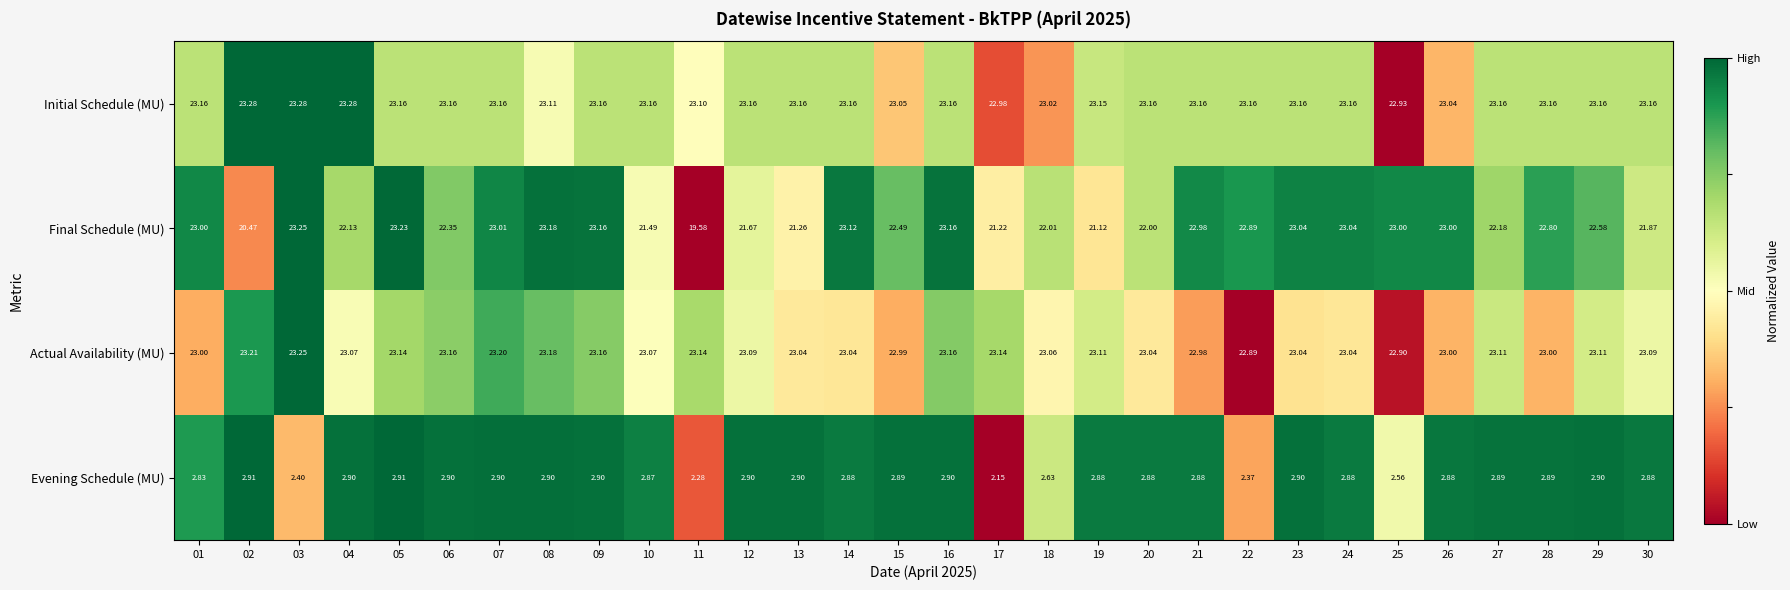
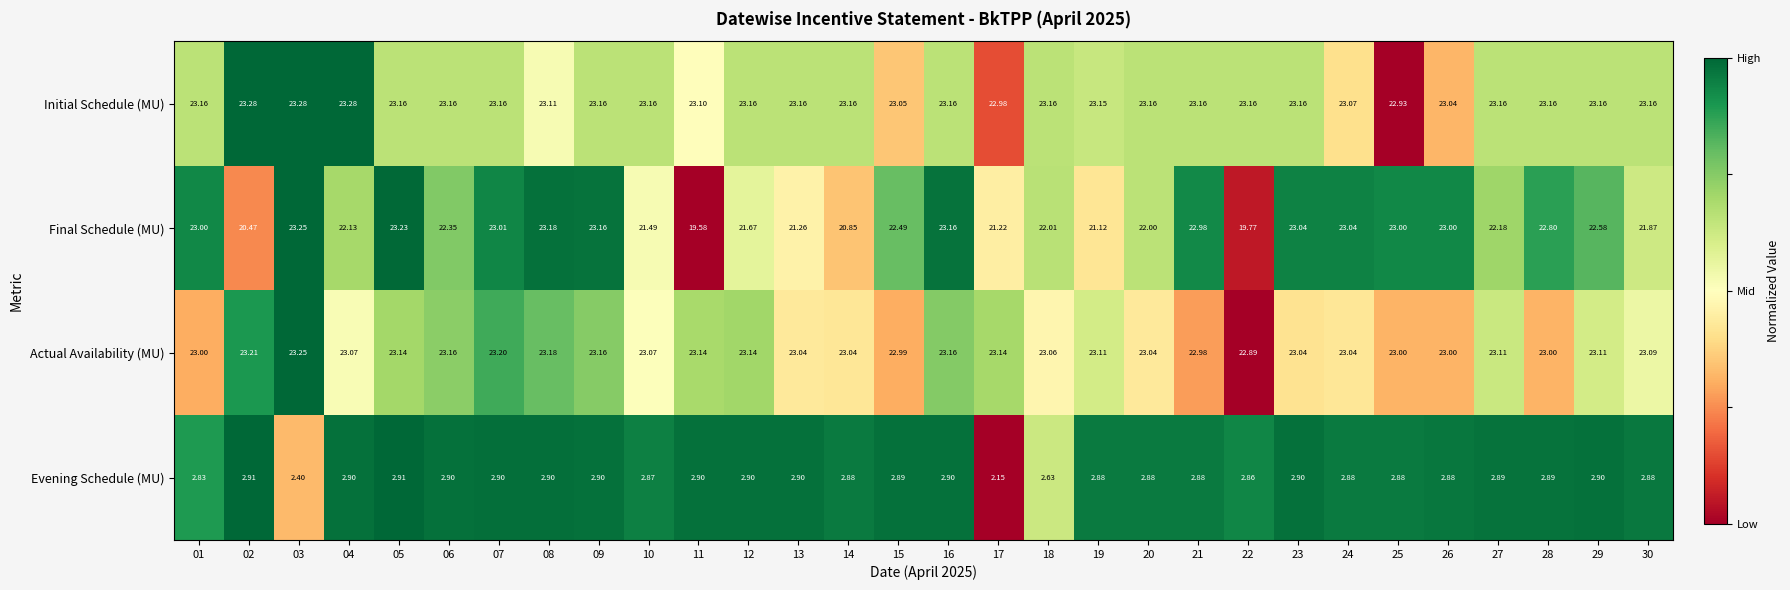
  {
    "Initial Schedule (MU)": {
      "01": 23.16,
      "02": 23.28,
      "03": 23.28,
      "04": 23.28,
      "05": 23.16,
      "06": 23.16,
      "07": 23.16,
      "08": 23.11,
      "09": 23.16,
      "10": 23.16,
      "11": 23.10,
      "12": 23.16,
      "13": 23.16,
      "14": 23.16,
      "15": 23.05,
      "16": 23.16,
      "17": 22.98,
-     "18": 23.02,
+     "18": 23.16,
      "19": 23.15,
      "20": 23.16,
      "21": 23.16,
      "22": 23.16,
      "23": 23.16,
-     "24": 23.16,
+     "24": 23.07,
      "25": 22.93,
      "26": 23.04,
      "27": 23.16,
      "28": 23.16,
      "29": 23.16,
      "30": 23.16
    },
    "Final Schedule (MU)": {
      "01": 23.00,
      "02": 20.47,
      "03": 23.25,
      "04": 22.13,
      "05": 23.23,
      "06": 22.35,
      "07": 23.01,
      "08": 23.18,
      "09": 23.16,
      "10": 21.49,
      "11": 19.58,
      "12": 21.67,
      "13": 21.26,
-     "14": 23.12,
+     "14": 20.85,
      "15": 22.49,
      "16": 23.16,
      "17": 21.22,
      "18": 22.01,
      "19": 21.12,
      "20": 22.00,
      "21": 22.98,
-     "22": 22.89,
+     "22": 19.77,
      "23": 23.04,
      "24": 23.04,
      "25": 23.00,
      "26": 23.00,
      "27": 22.18,
      "28": 22.80,
      "29": 22.58,
      "30": 21.87
    },
    "Actual Availability (MU)": {
      "01": 23.00,
      "02": 23.21,
      "03": 23.25,
      "04": 23.07,
      "05": 23.14,
      "06": 23.16,
      "07": 23.20,
      "08": 23.18,
      "09": 23.16,
      "10": 23.07,
      "11": 23.14,
-     "12": 23.09,
+     "12": 23.14,
      "13": 23.04,
      "14": 23.04,
      "15": 22.99,
      "16": 23.16,
      "17": 23.14,
      "18": 23.06,
      "19": 23.11,
      "20": 23.04,
      "21": 22.98,
      "22": 22.89,
      "23": 23.04,
      "24": 23.04,
-     "25": 22.90,
+     "25": 23.00,
      "26": 23.00,
      "27": 23.11,
      "28": 23.00,
      "29": 23.11,
      "30": 23.09
    },
    "Evening Schedule (MU)": {
      "01": 2.83,
      "02": 2.91,
      "03": 2.40,
      "04": 2.90,
      "05": 2.91,
      "06": 2.90,
      "07": 2.90,
      "08": 2.90,
      "09": 2.90,
      "10": 2.87,
-     "11": 2.28,
+     "11": 2.90,
      "12": 2.90,
      "13": 2.90,
      "14": 2.88,
      "15": 2.89,
      "16": 2.90,
      "17": 2.15,
      "18": 2.63,
      "19": 2.88,
      "20": 2.88,
      "21": 2.88,
-     "22": 2.37,
+     "22": 2.86,
      "23": 2.90,
      "24": 2.88,
-     "25": 2.56,
+     "25": 2.88,
      "26": 2.88,
      "27": 2.89,
      "28": 2.89,
      "29": 2.90,
      "30": 2.88
    }
  }
